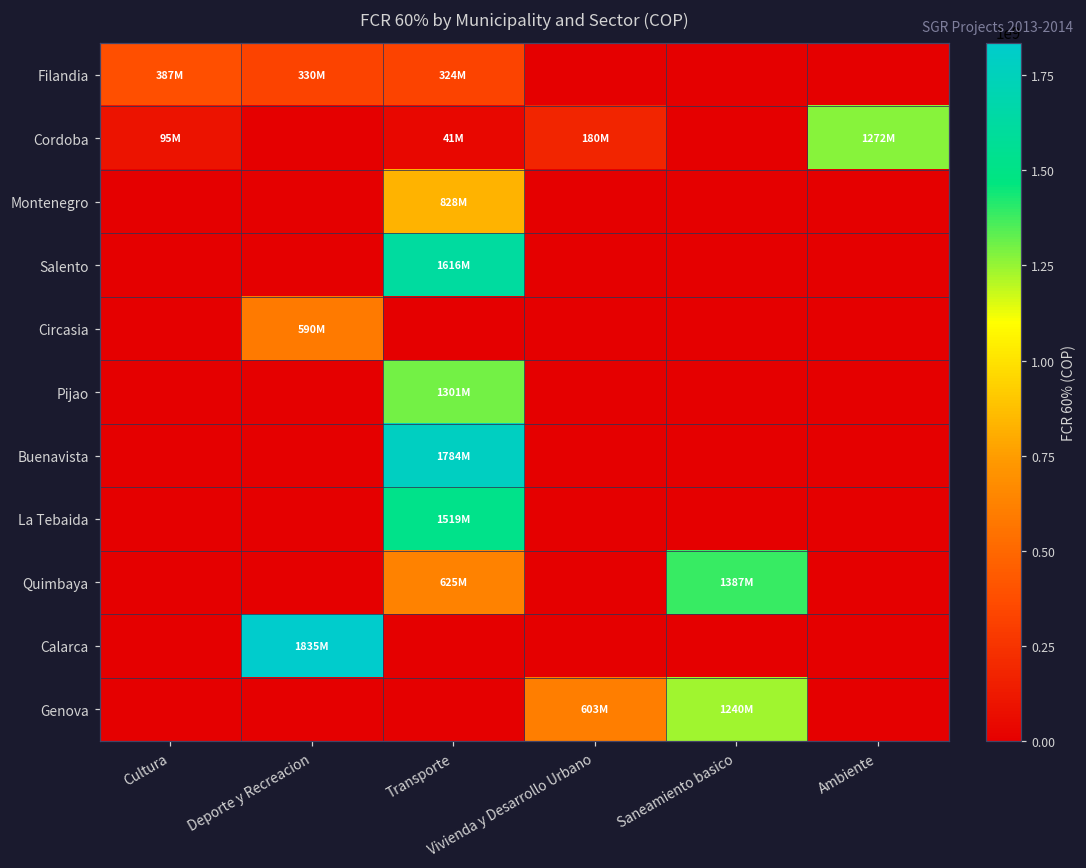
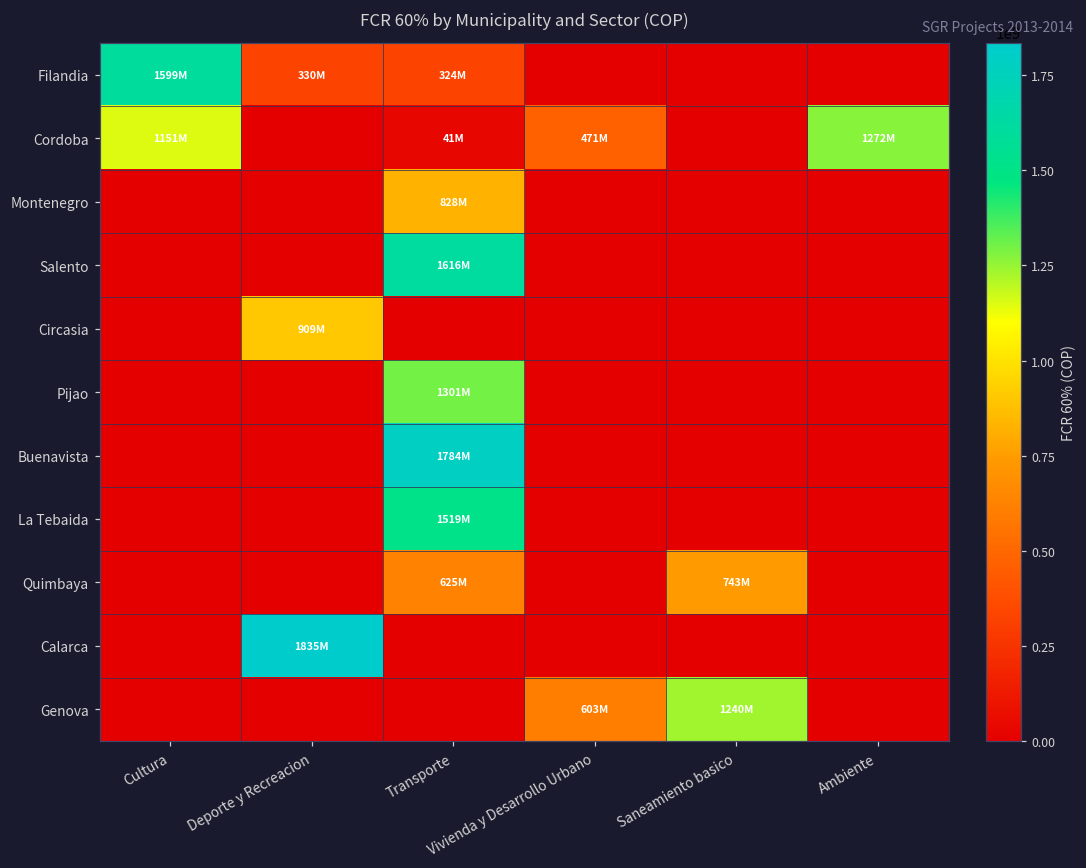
  {
    "Filandia": {
-     "Cultura": "387M",
+     "Cultura": "1599M",
      "Deporte y Recreacion": "330M",
      "Transporte": "324M"
    },
    "Cordoba": {
-     "Cultura": "95M",
+     "Cultura": "1151M",
      "Transporte": "41M",
-     "Vivienda y Desarrollo Urbano": "180M",
+     "Vivienda y Desarrollo Urbano": "471M",
      "Ambiente": "1272M"
    },
    "Montenegro": {
      "Transporte": "828M"
    },
    "Salento": {
      "Transporte": "1616M"
    },
    "Circasia": {
-     "Deporte y Recreacion": "590M"
+     "Deporte y Recreacion": "909M"
    },
    "Pijao": {
      "Transporte": "1301M"
    },
    "Buenavista": {
      "Transporte": "1784M"
    },
    "La Tebaida": {
      "Transporte": "1519M"
    },
    "Quimbaya": {
      "Transporte": "625M",
-     "Saneamiento basico": "1387M"
+     "Saneamiento basico": "743M"
    },
    "Calarca": {
      "Deporte y Recreacion": "1835M"
    },
    "Genova": {
      "Vivienda y Desarrollo Urbano": "603M",
      "Saneamiento basico": "1240M"
    }
  }
